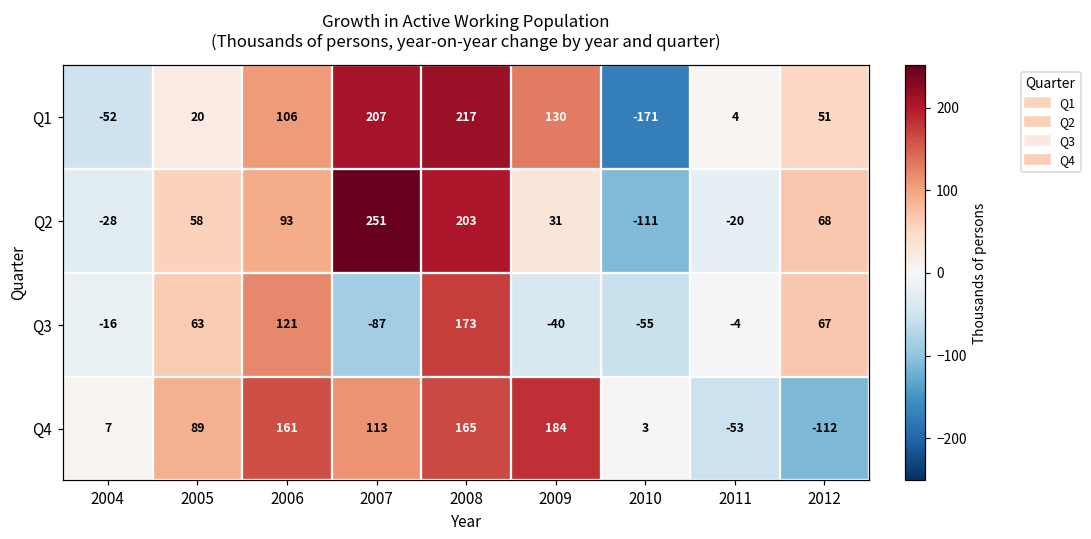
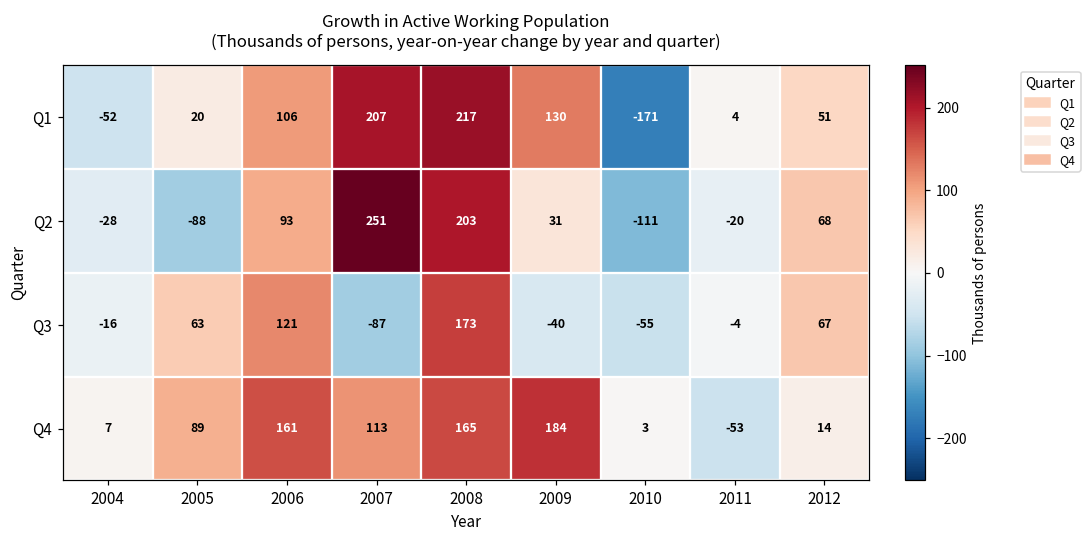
  {
    "Q1": {
      "2004": -52,
      "2005": 20,
      "2006": 106,
      "2007": 207,
      "2008": 217,
      "2009": 130,
      "2010": -171,
      "2011": 4,
      "2012": 51
    },
    "Q2": {
      "2004": -28,
-     "2005": 58,
+     "2005": -88,
      "2006": 93,
      "2007": 251,
      "2008": 203,
      "2009": 31,
      "2010": -111,
      "2011": -20,
      "2012": 68
    },
    "Q3": {
      "2004": -16,
      "2005": 63,
      "2006": 121,
      "2007": -87,
      "2008": 173,
      "2009": -40,
      "2010": -55,
      "2011": -4,
      "2012": 67
    },
    "Q4": {
      "2004": 7,
      "2005": 89,
      "2006": 161,
      "2007": 113,
      "2008": 165,
      "2009": 184,
      "2010": 3,
      "2011": -53,
-     "2012": -112
+     "2012": 14
    }
  }
